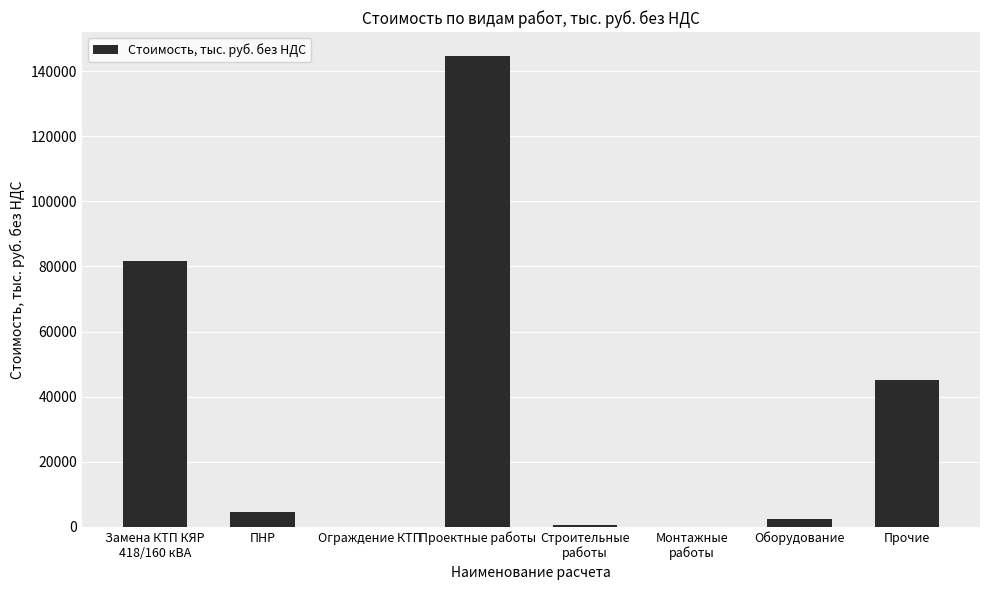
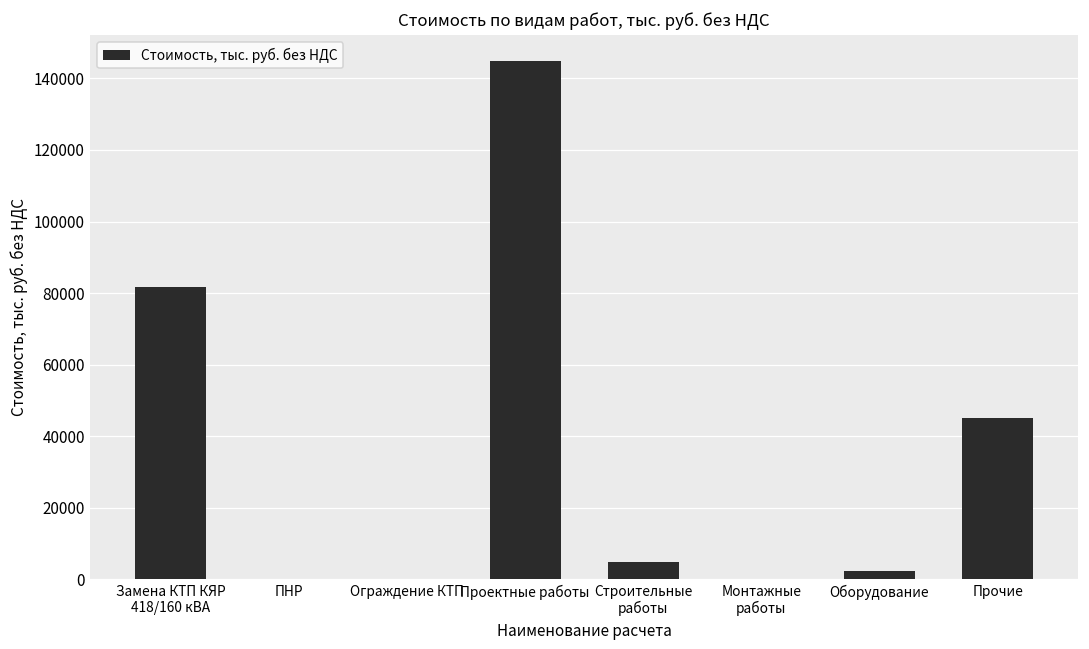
  {
    "Замена КТП КЯР 418/160 кВА": 82000,
-   "ПНР": 5000,
+   "ПНР": 0,
    "Проектные работы": 145000,
-   "Строительные работы": 0,
+   "Строительные работы": 5000,
    "Оборудование": 2000,
    "Прочие": 45000
  }
